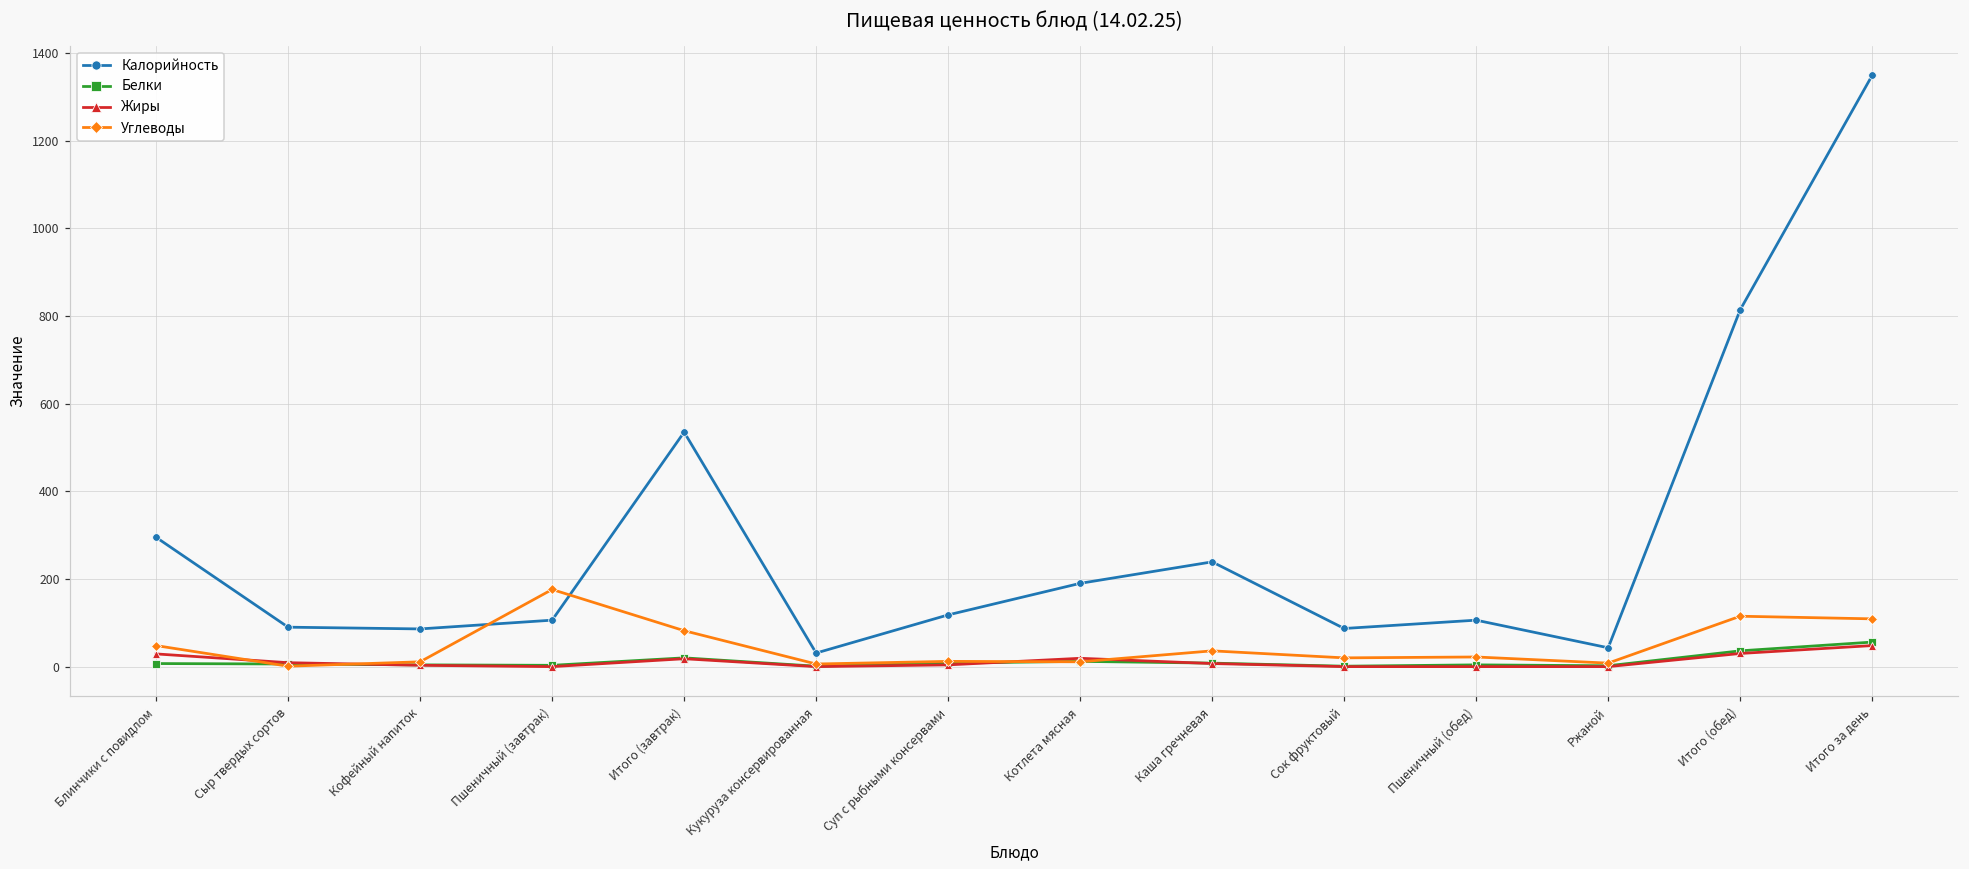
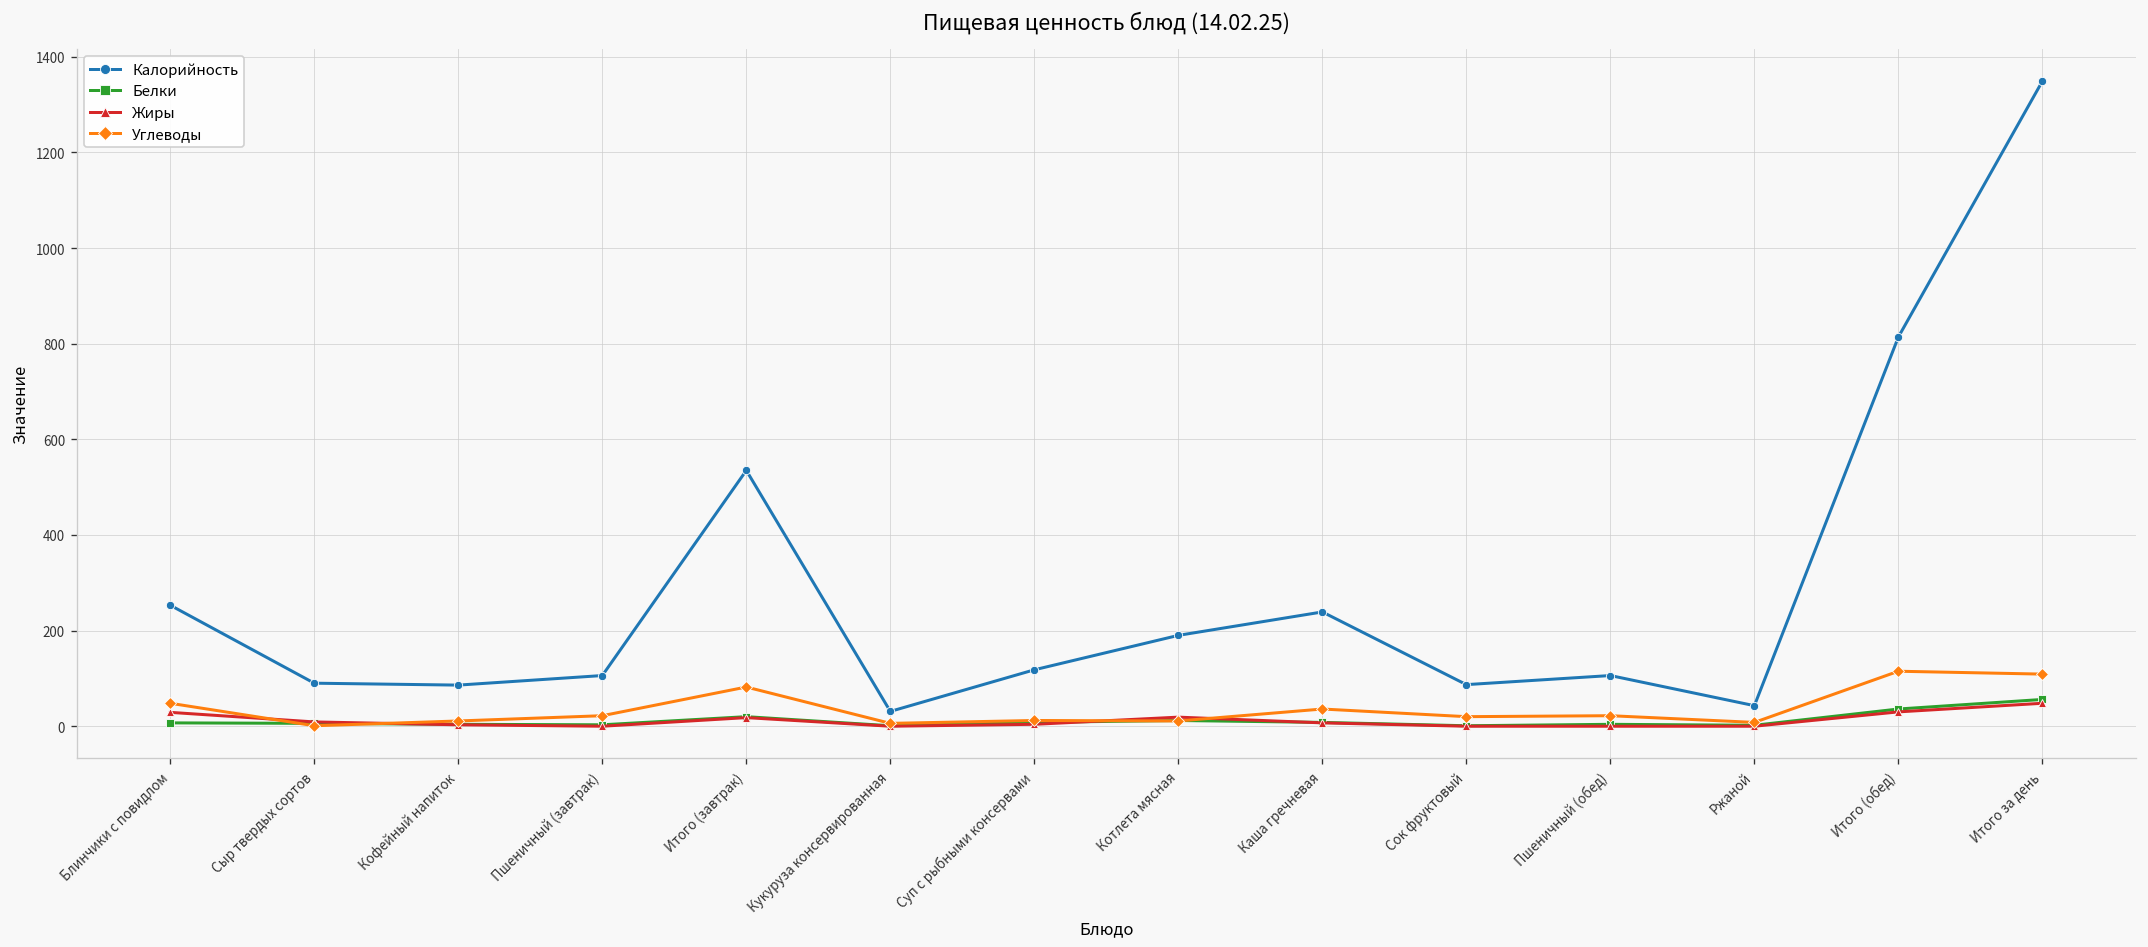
  {
    "Калорийность": {
-     "Блинчики с повидлом": 300,
+     "Блинчики с повидлом": 250,
      "Сыр твердых сортов": 90,
      "Кофейный напиток": 90,
      "Пшеничный (завтрак)": 110,
      "Итого (завтрак)": 540,
      "Кукуруза консервированная": 30,
      "Суп с рыбными консервами": 120,
      "Котлета мясная": 190,
      "Каша гречневая": 240,
      "Сок фруктовый": 90,
      "Пшеничный (обед)": 110,
      "Ржаной": 40,
      "Итого (обед)": 810,
      "Итого за день": 1350
    },
    "Белки": {
      "Блинчики с повидлом": 10,
      "Итого за день": 60
    },
    "Жиры": {
      "Блинчики с повидлом": 30,
      "Котлета мясная": 20,
      "Итого за день": 50
    },
    "Углеводы": {
      "Блинчики с повидлом": 50,
      "Кофейный напиток": 10,
-     "Пшеничный (завтрак)": 180,
+     "Пшеничный (завтрак)": 20,
      "Итого (завтрак)": 80,
      "Каша гречневая": 40,
      "Сок фруктовый": 20,
      "Пшеничный (обед)": 20,
      "Итого (обед)": 120,
      "Итого за день": 110
    }
  }
